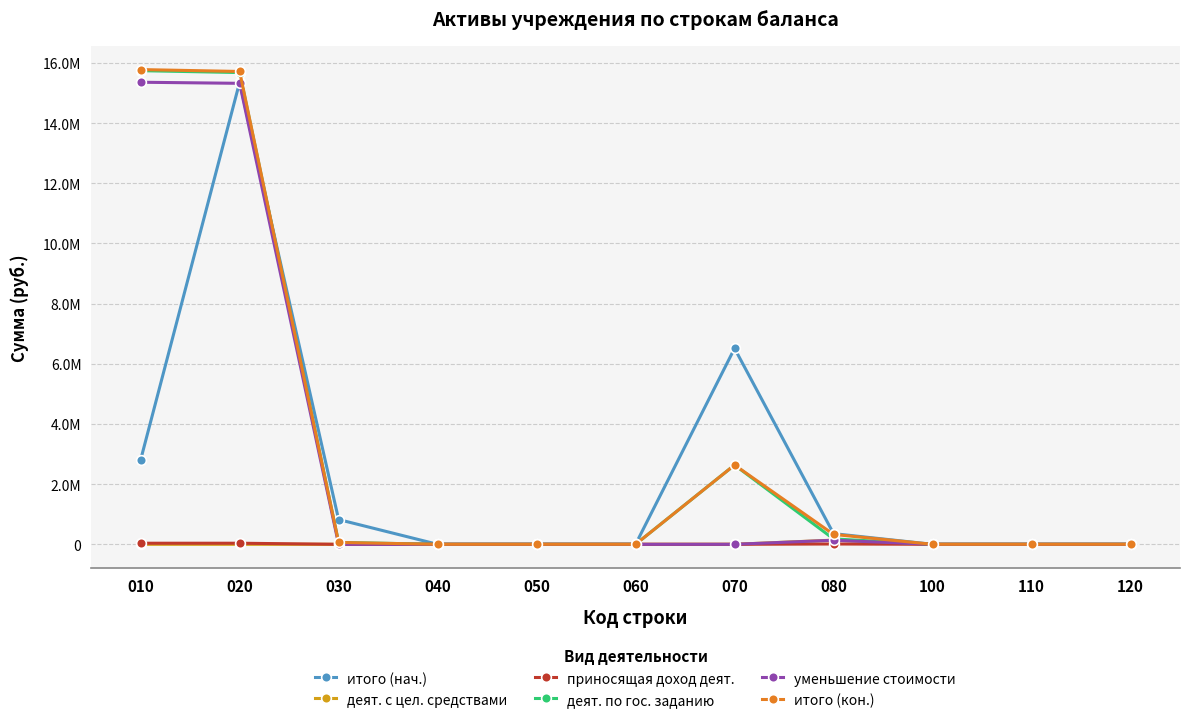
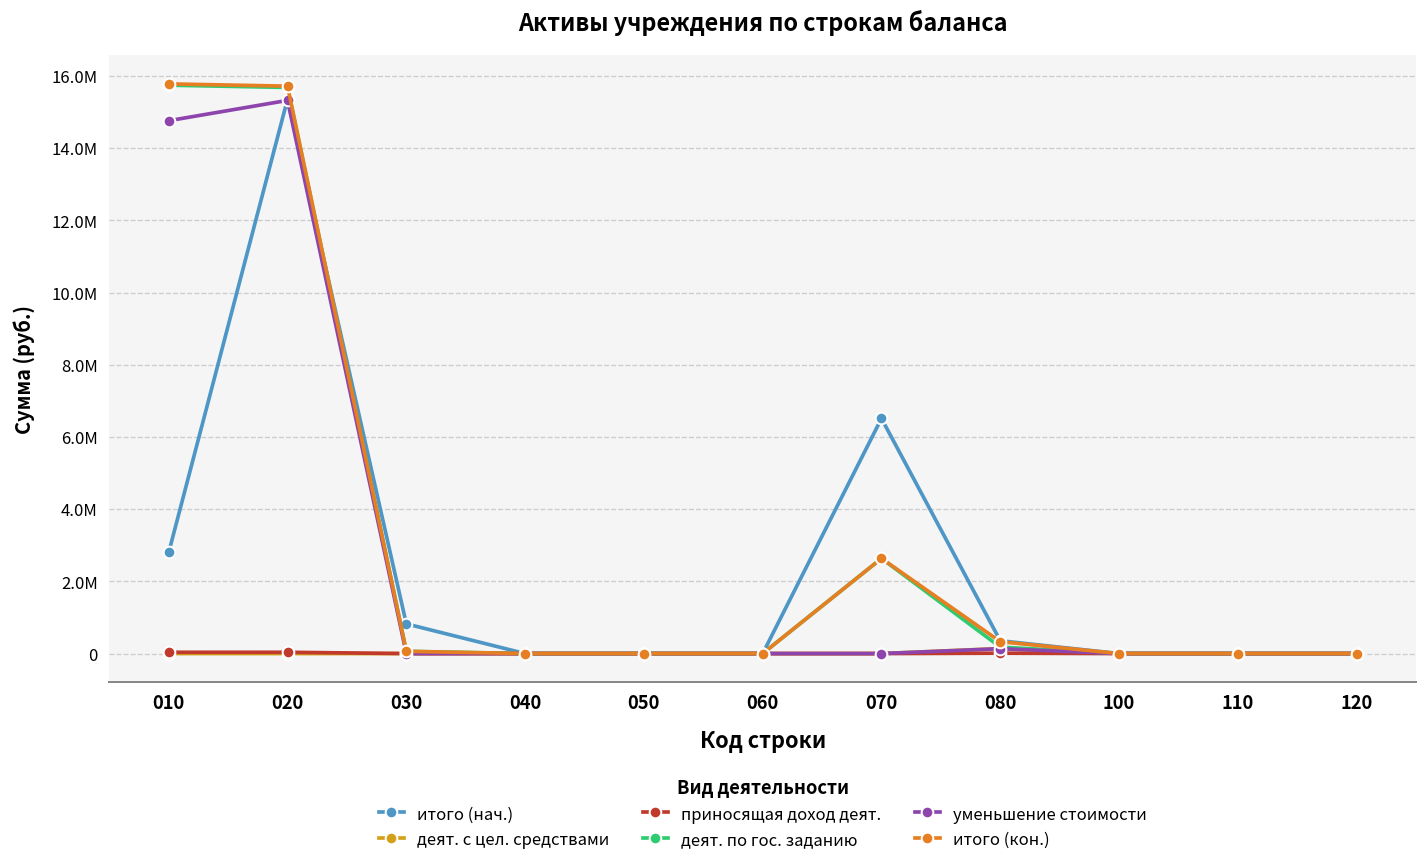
  {
    "итого (нач.)": {
      "010": 2800000,
      "030": 800000,
      "070": 6500000
    },
    "приносящая доход деят.": {
      "080": 0
    },
    "уменьшение стоимости": {
-     "010": 15400000
+     "010": 14800000
    }
  }
